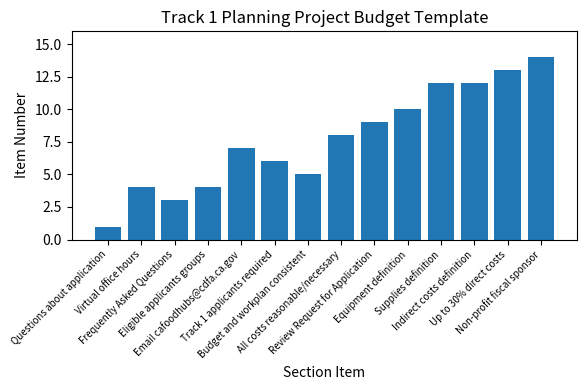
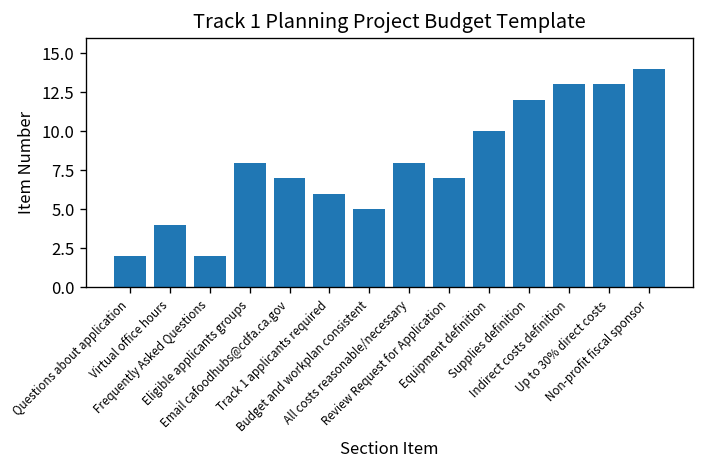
  {
-   "Questions about application": 1,
+   "Questions about application": 2,
    "Virtual office hours": 4,
-   "Frequently Asked Questions": 3,
-   "Eligible applicants groups": 4,
+   "Frequently Asked Questions": 2,
+   "Eligible applicants groups": 8,
    "Email cafoodhubs@cdfa.ca.gov": 7,
    "Track 1 applicants required": 6,
    "Budget and workplan consistent": 5,
    "All costs reasonable/necessary": 8,
-   "Review Request for Application": 9,
+   "Review Request for Application": 7,
    "Equipment definition": 10,
    "Supplies definition": 12,
-   "Indirect costs definition": 12,
+   "Indirect costs definition": 13,
    "Up to 30% direct costs": 13,
    "Non-profit fiscal sponsor": 14
  }
